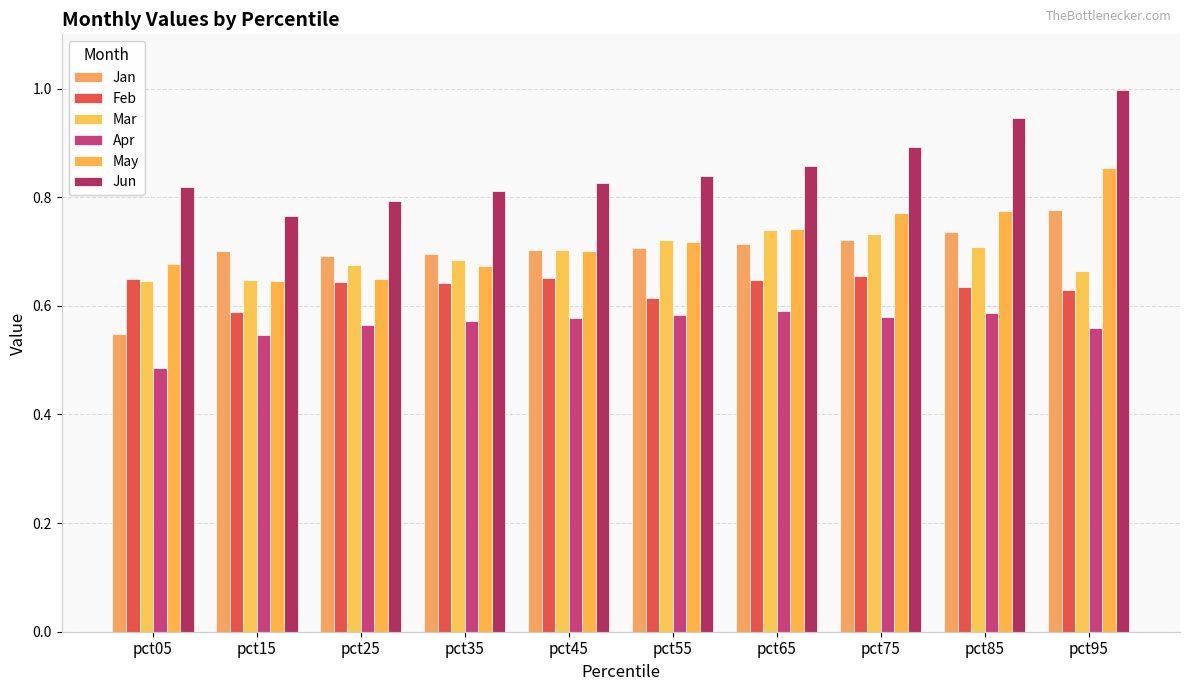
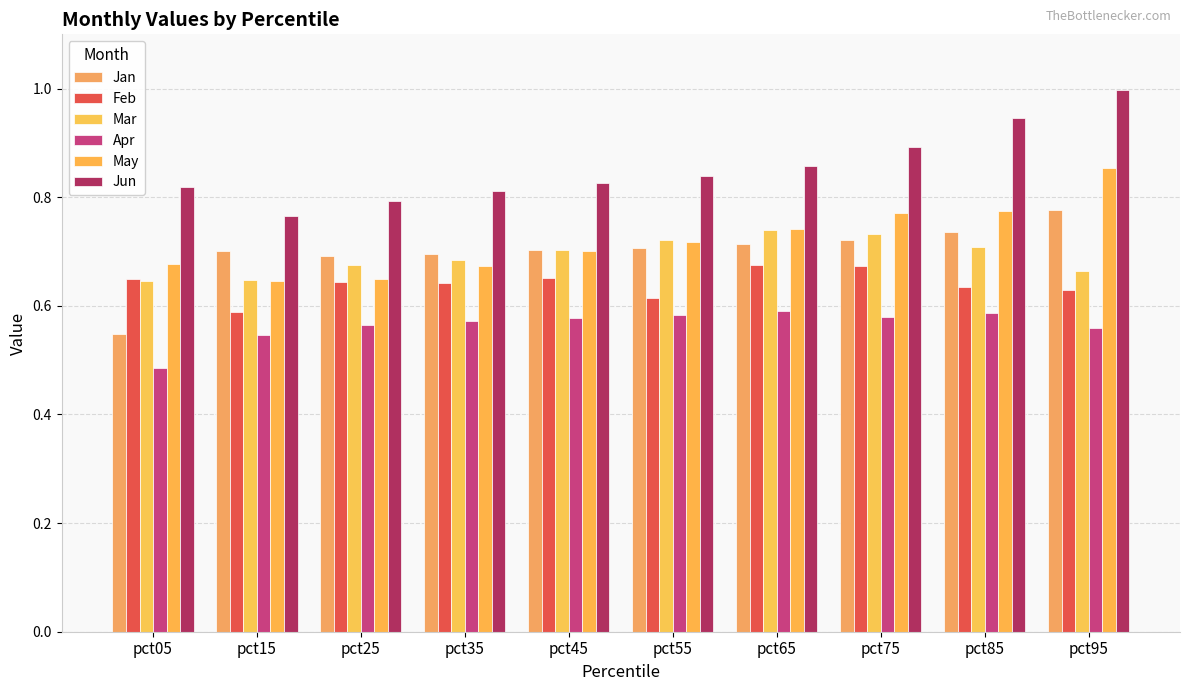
  {
    "Feb": {
      "pct05": 0.65,
      "pct15": 0.59,
      "pct25": 0.64,
      "pct35": 0.64,
      "pct45": 0.65,
      "pct55": 0.61,
-     "pct65": 0.65,
-     "pct75": 0.66,
+     "pct65": 0.67,
+     "pct75": 0.67,
      "pct85": 0.63,
      "pct95": 0.63
    }
  }
